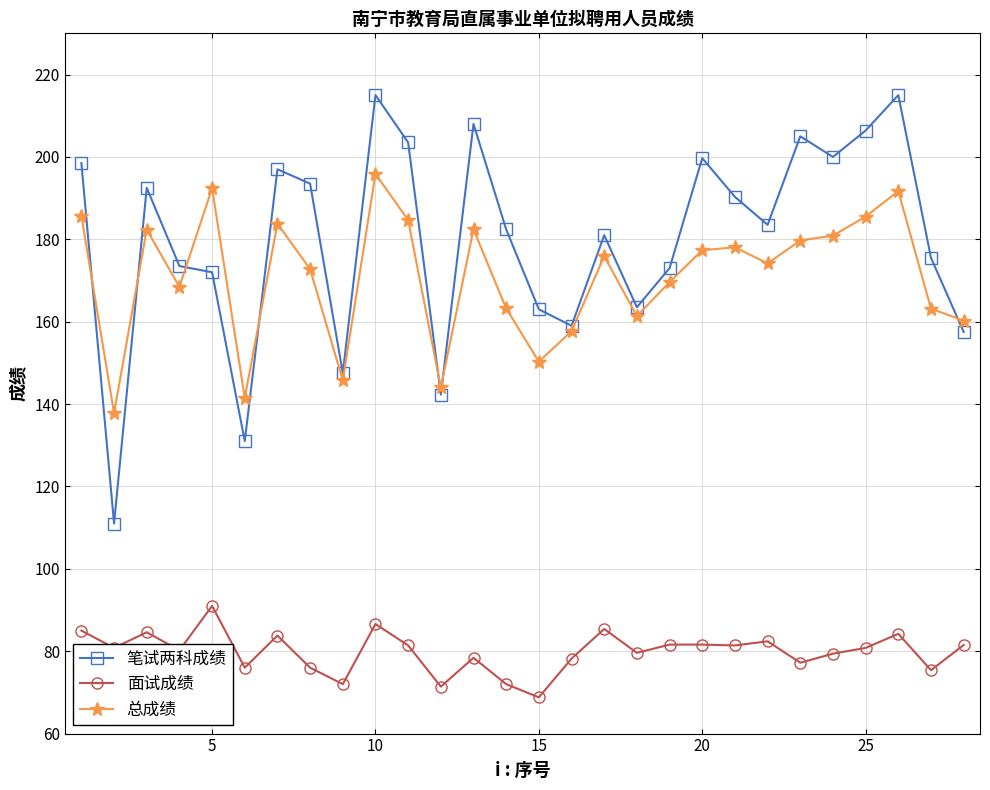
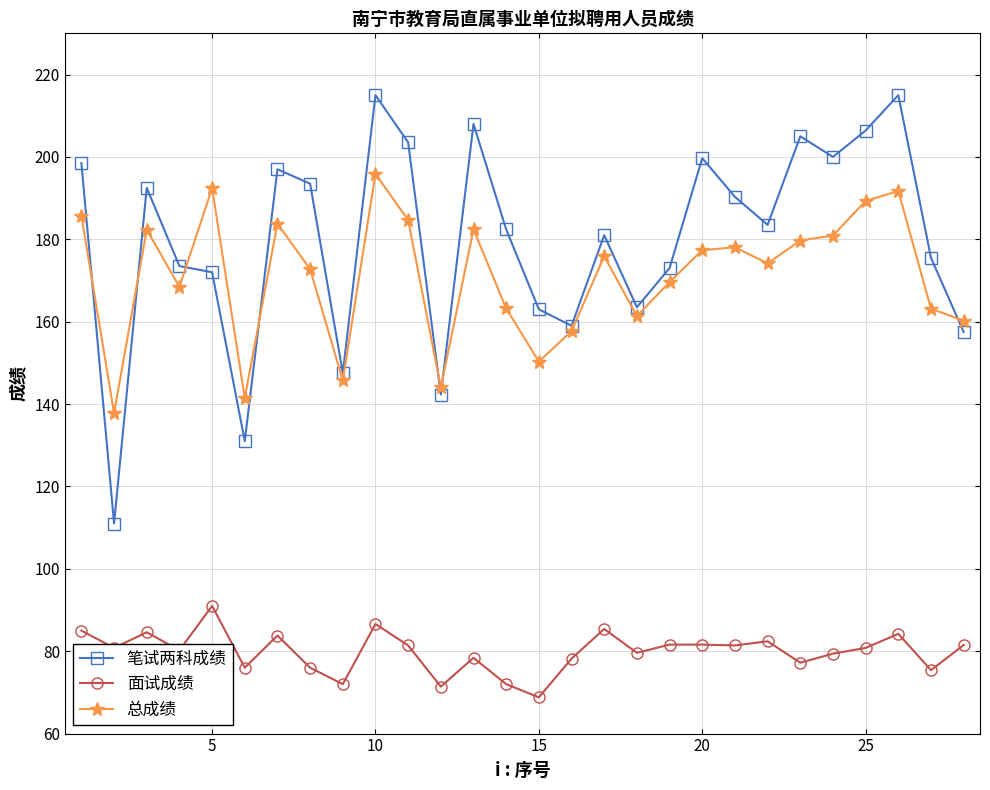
  {
    "笔试两科成绩": {
      "5": 172,
      "10": 215,
      "15": 163,
      "20": 200,
      "25": 206
    },
    "面试成绩": {
      "5": 91,
      "10": 87,
      "15": 69,
      "20": 82,
      "25": 81
    },
    "总成绩": {
      "5": 192,
      "10": 196,
      "15": 150,
      "20": 177,
-     "25": 186
+     "25": 189
    }
  }
